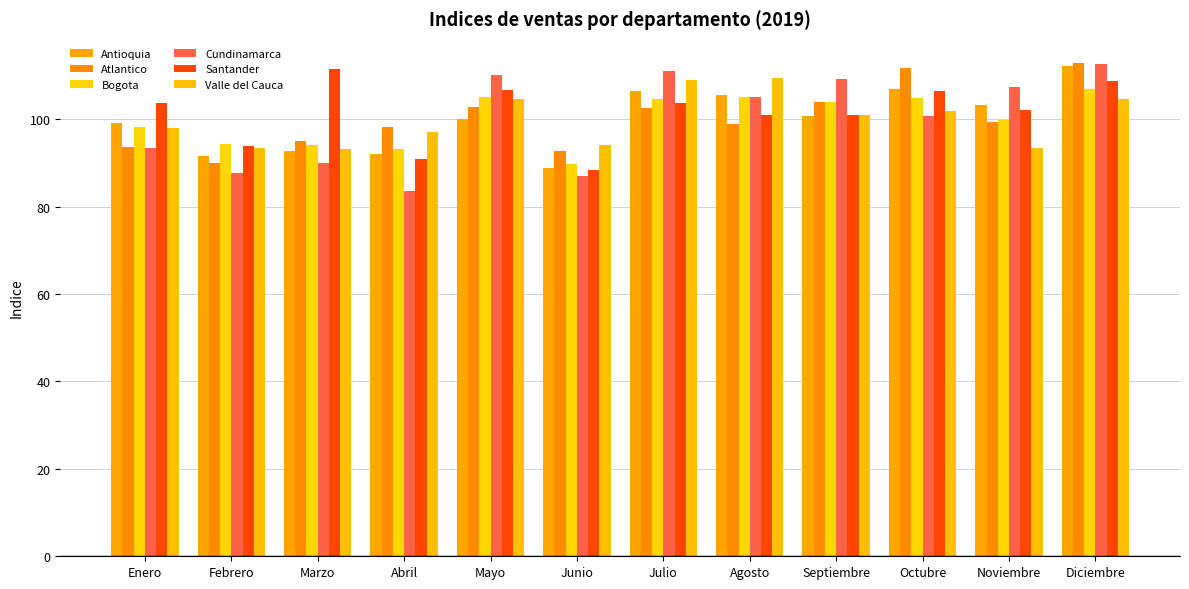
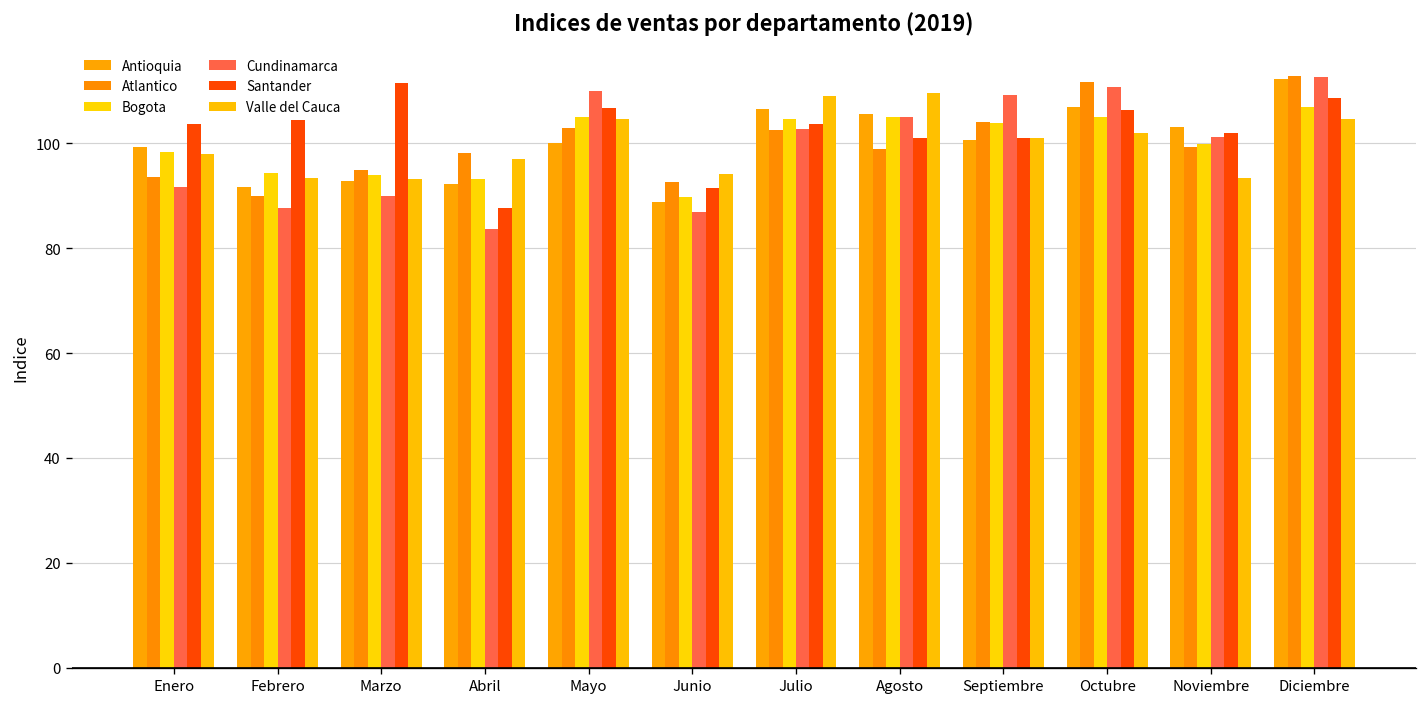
  {
    "Cundinamarca": {
-     "Enero": 94,
+     "Enero": 92,
      "Febrero": 88,
      "Marzo": 90,
      "Abril": 84,
      "Mayo": 110,
      "Junio": 87,
-     "Julio": 111,
+     "Julio": 103,
      "Agosto": 105,
      "Septiembre": 109,
-     "Octubre": 101,
-     "Noviembre": 108,
+     "Octubre": 111,
+     "Noviembre": 101,
      "Diciembre": 113
    },
    "Santander": {
      "Enero": 104,
-     "Febrero": 94,
+     "Febrero": 105,
      "Marzo": 112,
-     "Abril": 91,
+     "Abril": 88,
      "Mayo": 107,
-     "Junio": 88,
+     "Junio": 92,
      "Julio": 104,
      "Agosto": 101,
      "Septiembre": 101,
      "Octubre": 106,
      "Noviembre": 102,
      "Diciembre": 109
    }
  }
